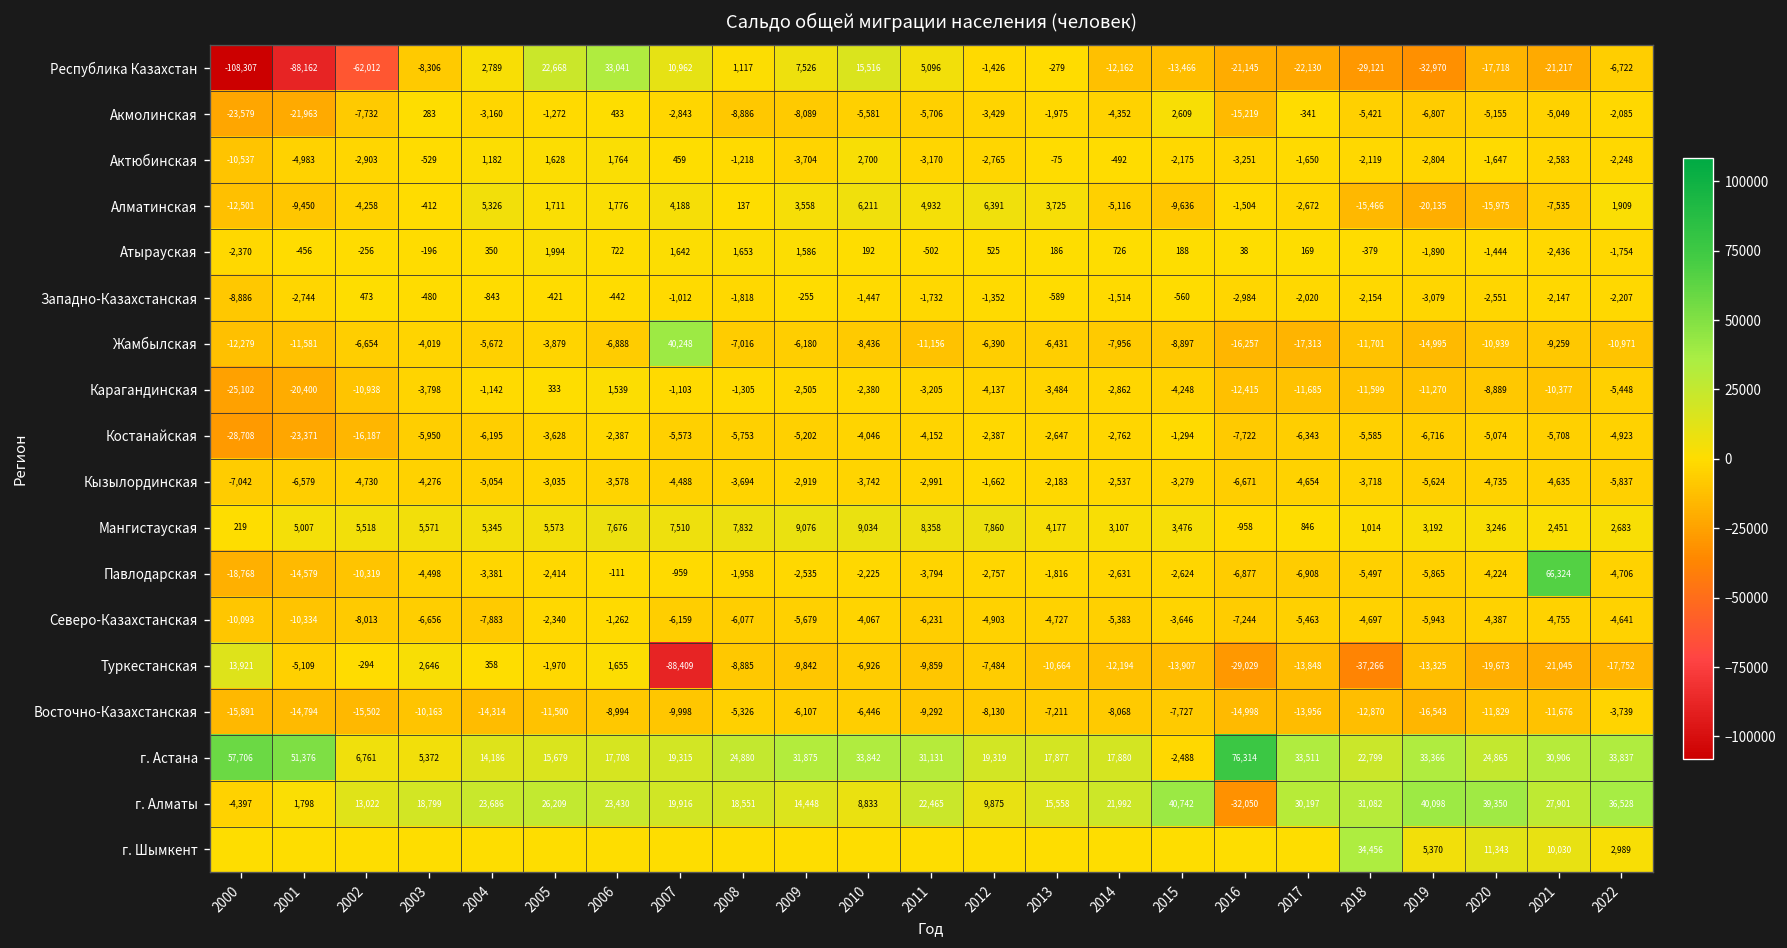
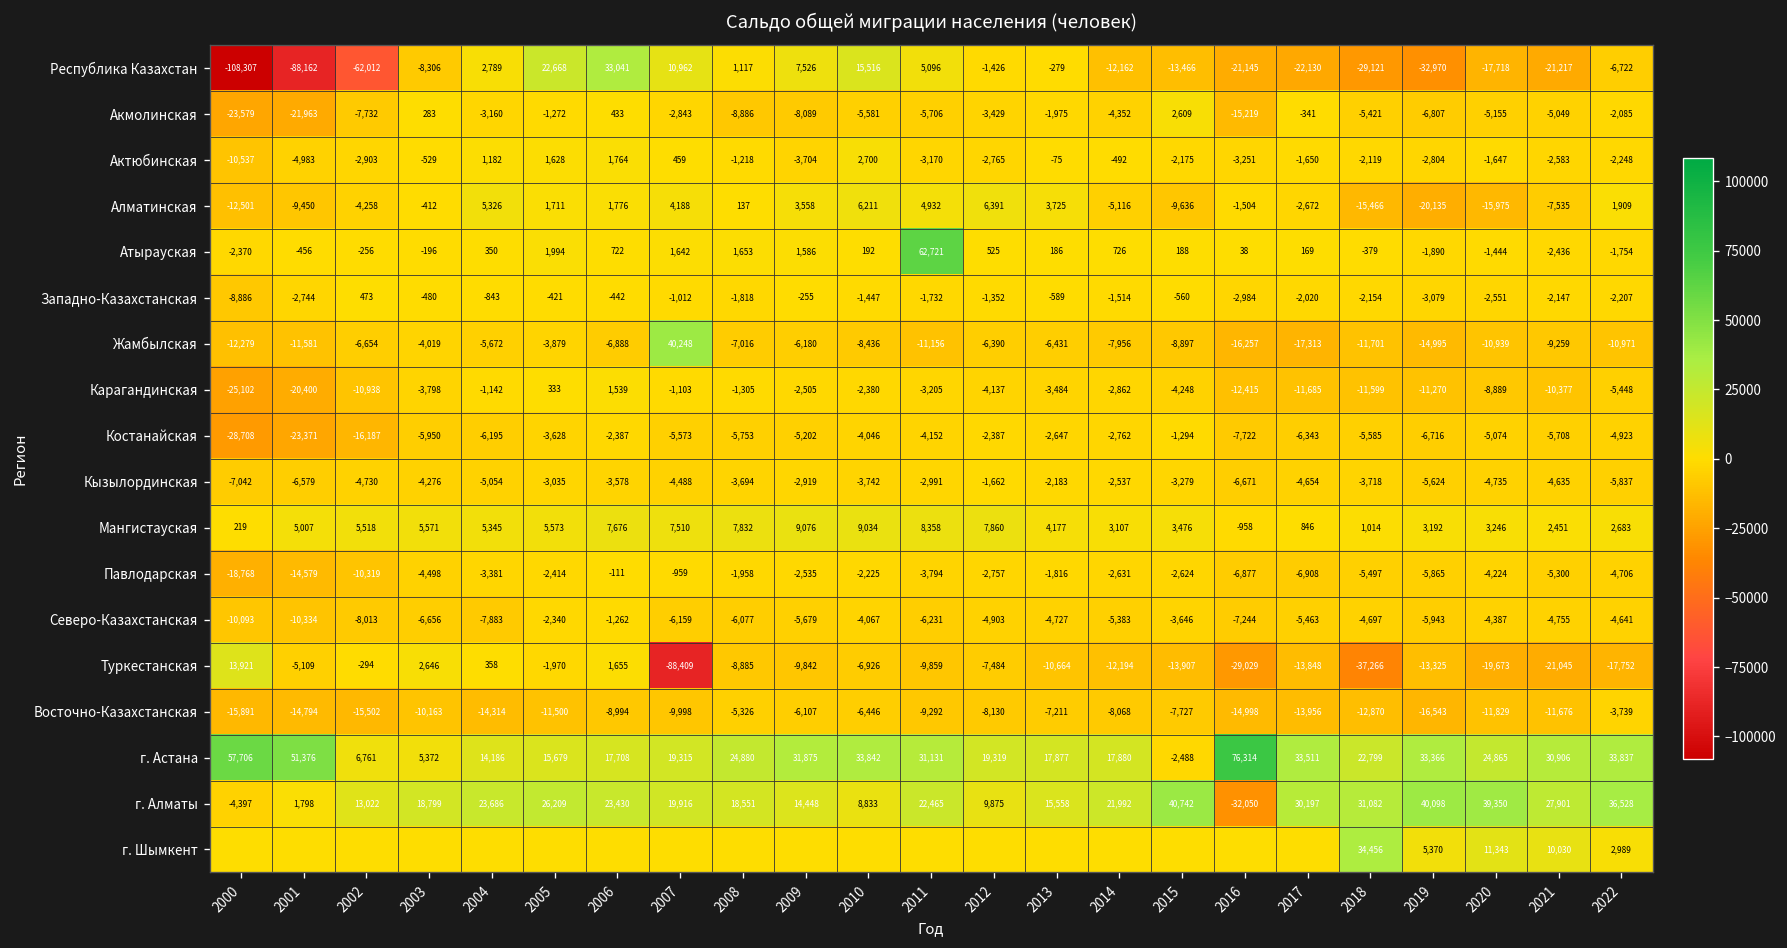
  {
    "Атырауская": {
      "2000": "-2,370",
      "2001": "-456",
      "2002": "-256",
      "2003": "-196",
      "2004": "350",
      "2005": "1,994",
      "2006": "722",
      "2007": "1,642",
      "2008": "1,653",
      "2009": "1,586",
      "2010": "192",
-     "2011": "-502",
+     "2011": "62,721",
      "2012": "525",
      "2013": "186",
      "2014": "726",
      "2015": "188",
      "2016": "38",
      "2017": "169",
      "2018": "-379",
      "2019": "-1,890",
      "2020": "-1,444",
      "2021": "-2,436",
      "2022": "-1,754"
    },
    "Павлодарская": {
      "2000": "-18,768",
      "2001": "-14,579",
      "2002": "-10,319",
      "2003": "-4,498",
      "2004": "-3,381",
      "2005": "-2,414",
      "2006": "-111",
      "2007": "-959",
      "2008": "-1,958",
      "2009": "-2,535",
      "2010": "-2,225",
      "2011": "-3,794",
      "2012": "-2,757",
      "2013": "-1,816",
      "2014": "-2,631",
      "2015": "-2,624",
      "2016": "-6,877",
      "2017": "-6,908",
      "2018": "-5,497",
      "2019": "-5,865",
      "2020": "-4,224",
-     "2021": "66,324",
+     "2021": "-5,300",
      "2022": "-4,706"
    }
  }
